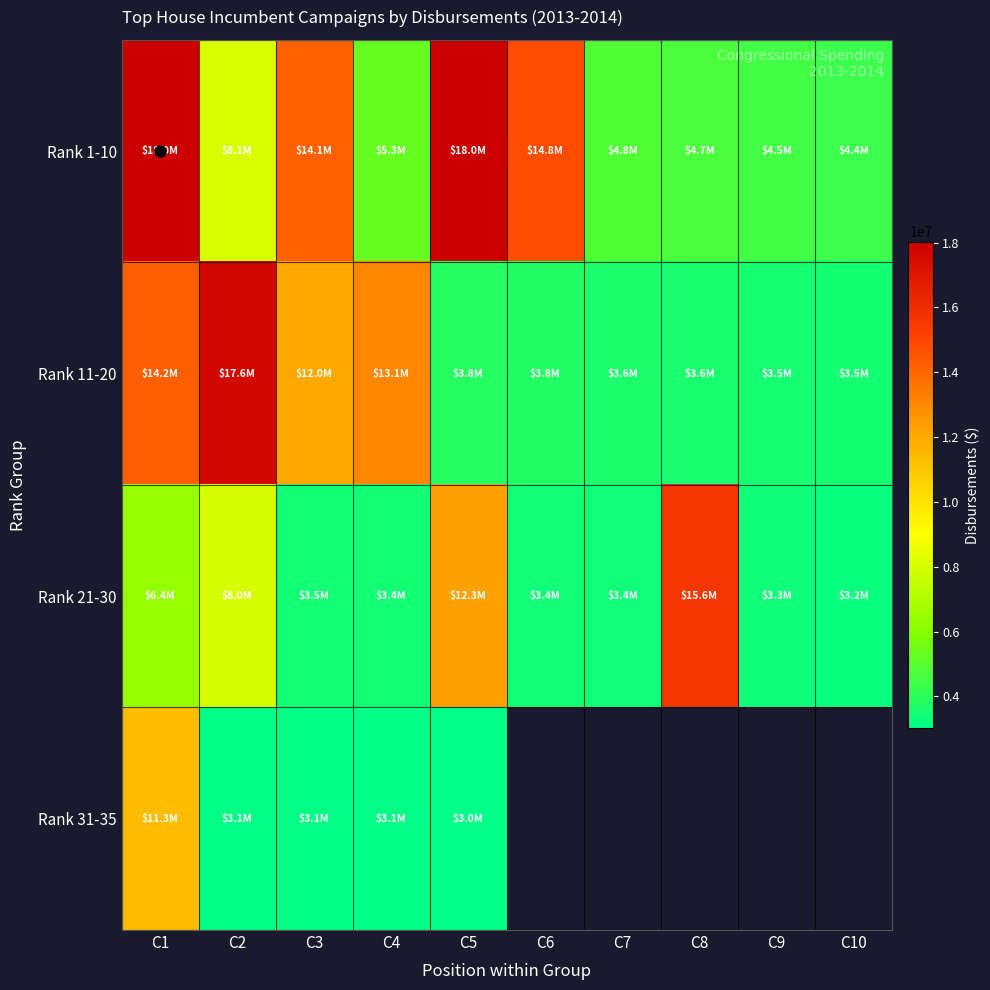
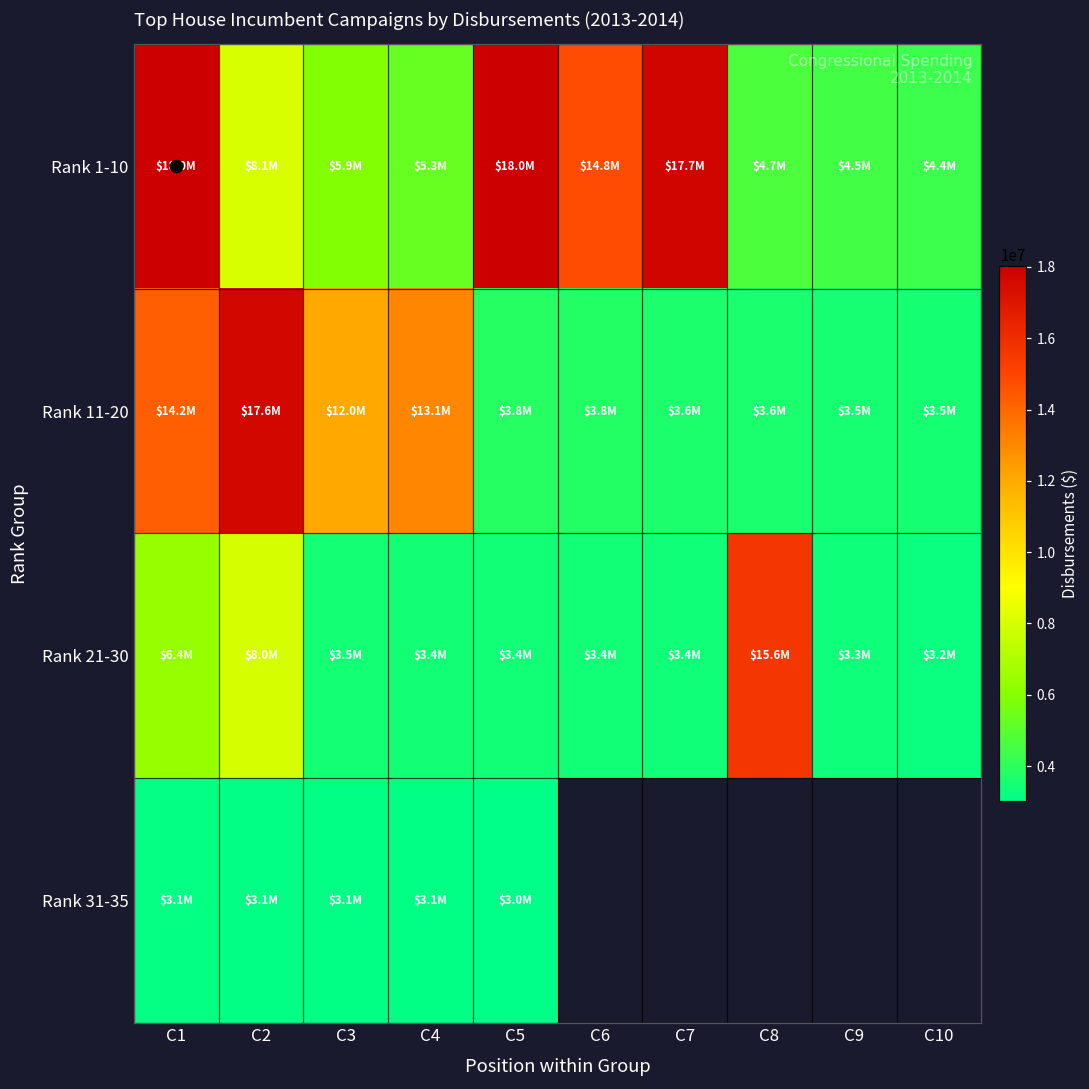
  {
    "Rank 1-10": {
-     "C3": "$14.1M",
-     "C7": "$4.8M"
+     "C3": "$5.9M",
+     "C7": "$17.7M"
    },
    "Rank 21-30": {
-     "C5": "$12.3M"
+     "C5": "$3.4M"
    },
    "Rank 31-35": {
-     "C1": "$11.3M"
+     "C1": "$3.1M"
    }
  }
